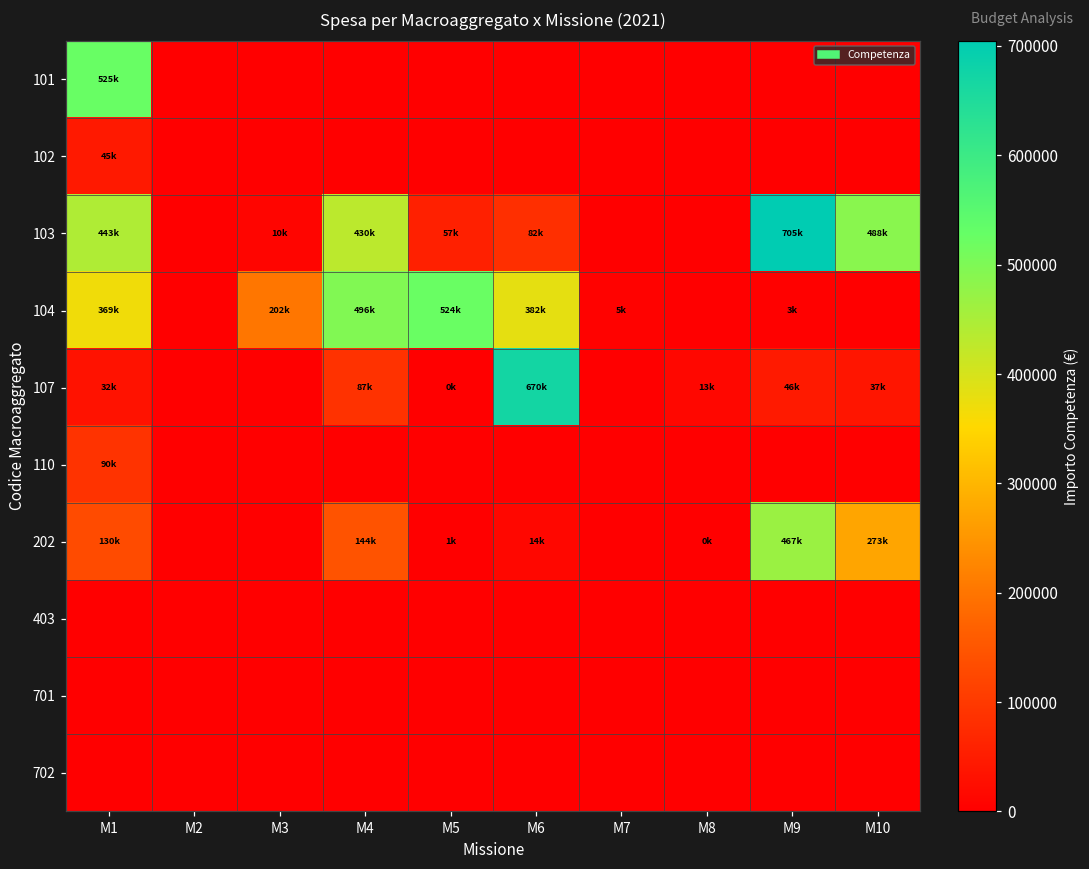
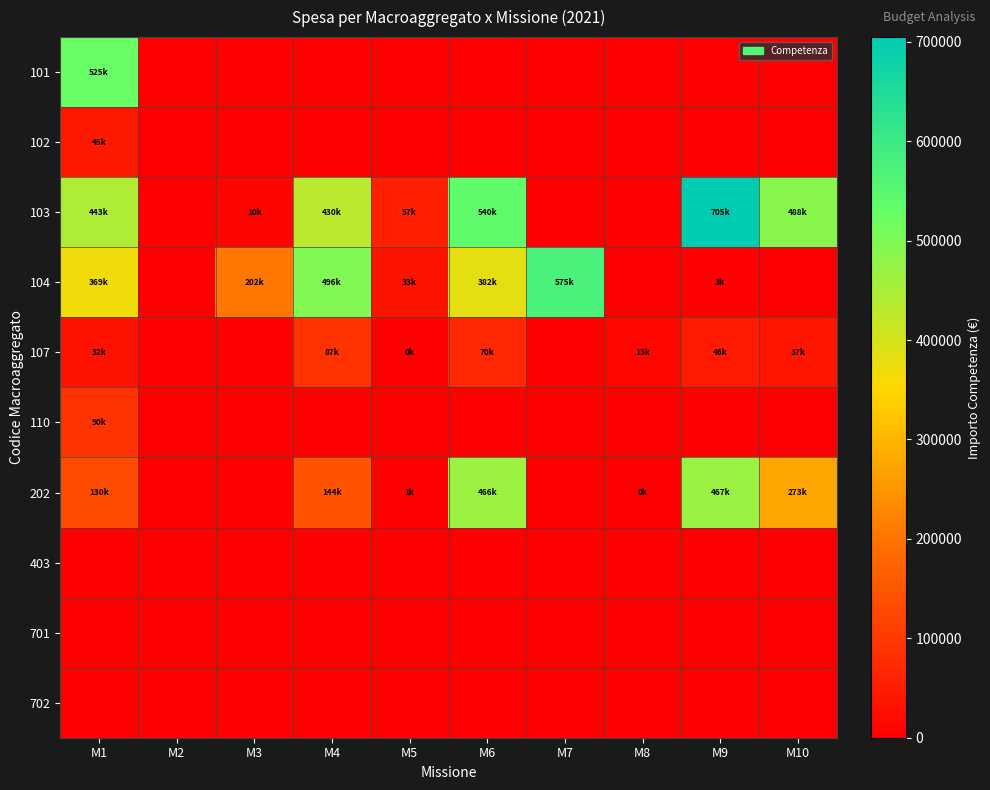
  {
    "101": {
      "M1": "525k"
    },
    "102": {
      "M1": "45k"
    },
    "103": {
      "M1": "443k",
      "M3": "10k",
      "M4": "430k",
      "M5": "57k",
-     "M6": "82k",
+     "M6": "540k",
      "M9": "705k",
      "M10": "488k"
    },
    "104": {
      "M1": "369k",
      "M3": "202k",
      "M4": "496k",
-     "M5": "524k",
+     "M5": "33k",
      "M6": "382k",
-     "M7": "5k",
+     "M7": "575k",
      "M9": "3k"
    },
    "107": {
      "M1": "32k",
      "M4": "87k",
      "M5": "0k",
-     "M6": "670k",
+     "M6": "70k",
      "M8": "13k",
      "M9": "46k",
      "M10": "37k"
    },
    "110": {
      "M1": "90k"
    },
    "202": {
      "M1": "130k",
      "M4": "144k",
      "M5": "1k",
-     "M6": "14k",
+     "M6": "466k",
      "M8": "0k",
      "M9": "467k",
      "M10": "273k"
    }
  }
